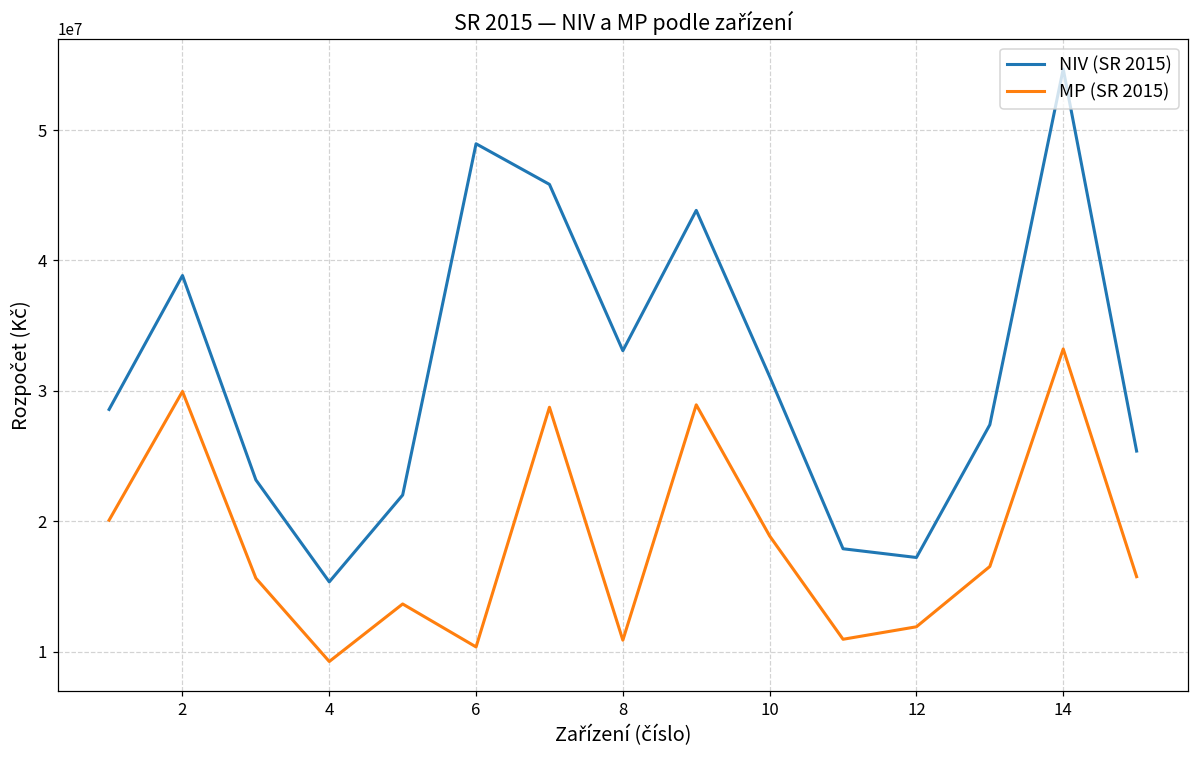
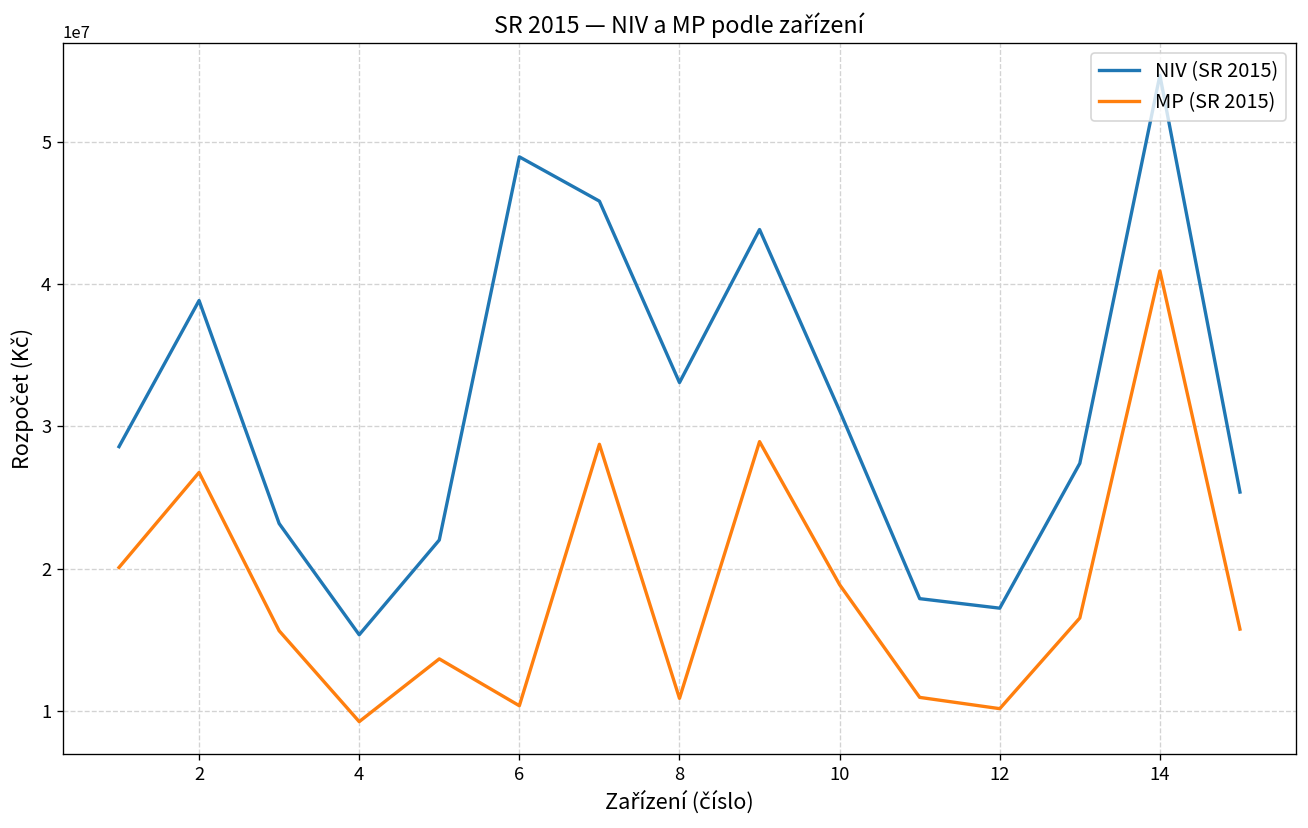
  {
    "NIV (SR 2015)": {
      "2": 38800000,
      "4": 15400000,
      "6": 48900000,
      "8": 33100000,
      "10": 31100000,
      "12": 17200000
    },
    "MP (SR 2015)": {
-     "2": 30000000,
+     "2": 26800000,
      "4": 9300000,
      "6": 10400000,
      "8": 10900000,
      "10": 18900000,
-     "12": 11900000,
-     "14": 33200000
+     "12": 10200000,
+     "14": 40900000
    }
  }
